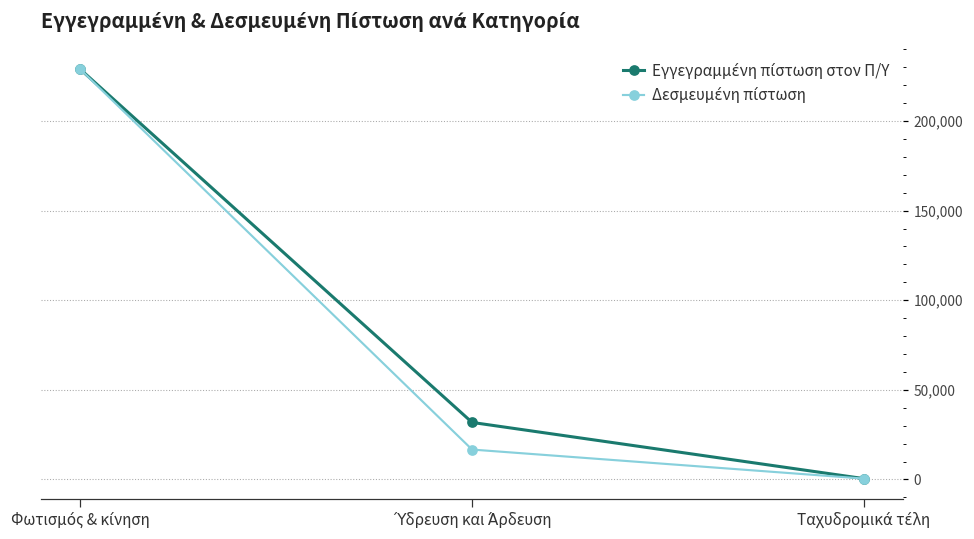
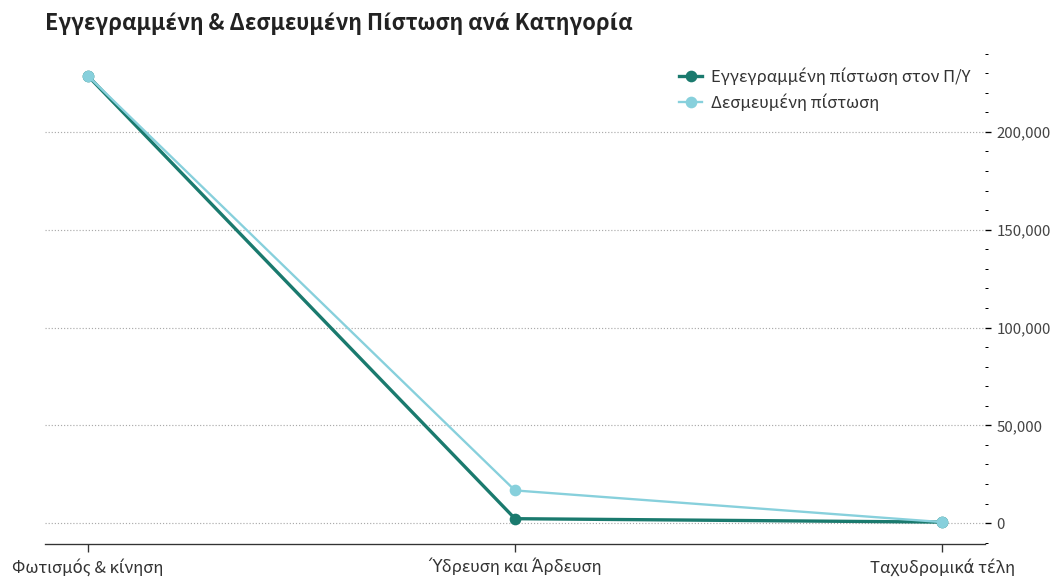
  {
    "Εγγεγραμμένη πίστωση στον Π/Υ": {
-     "Ύδρευση και Άρδευση": "32,000"
+     "Ύδρευση και Άρδευση": "2,000"
    },
    "Δεσμευμένη πίστωση": {
      "Ύδρευση και Άρδευση": "17,000"
    }
  }
